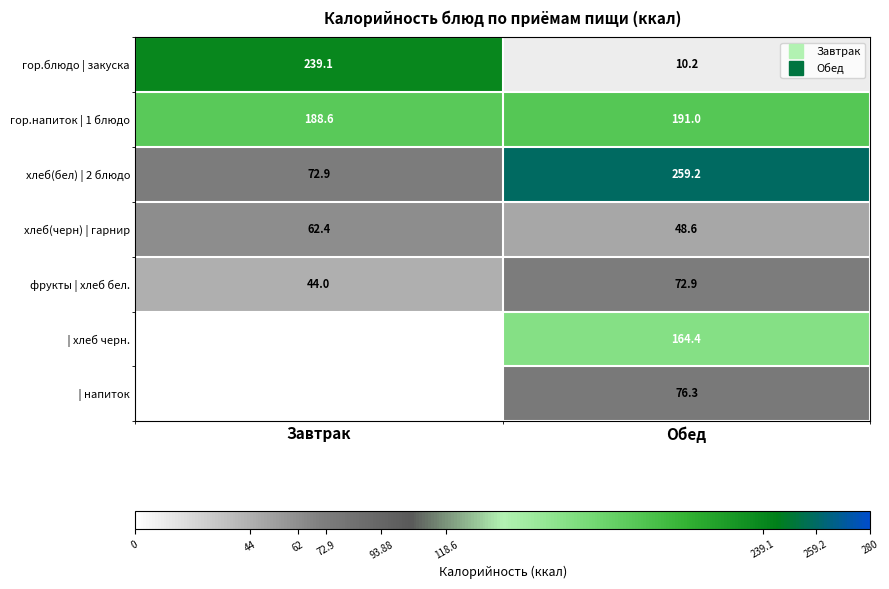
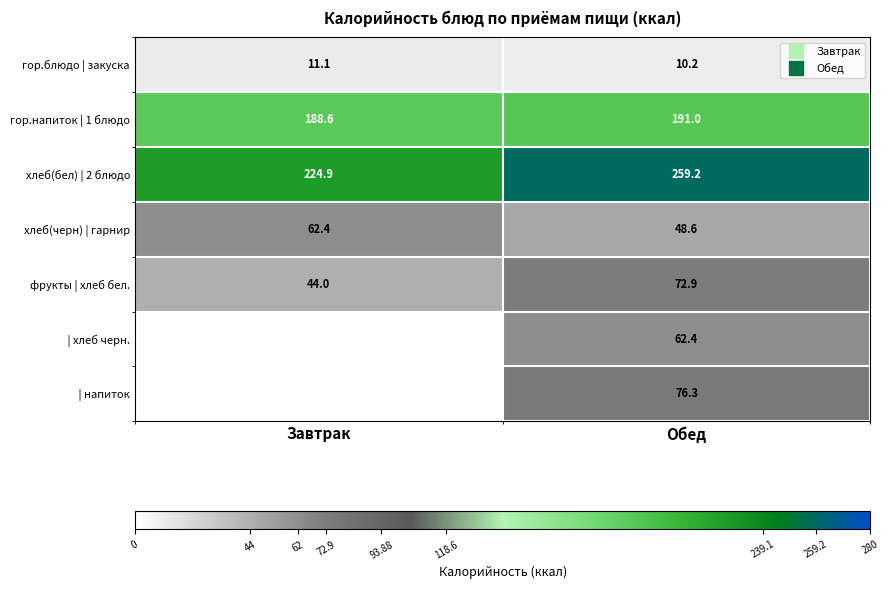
  {
    "гор.блюдо | закуска": {
-     "Завтрак": 239.1,
+     "Завтрак": 11.1,
      "Обед": 10.2
    },
    "гор.напиток | 1 блюдо": {
      "Завтрак": 188.6,
      "Обед": 191.0
    },
    "хлеб(бел) | 2 блюдо": {
-     "Завтрак": 72.9,
+     "Завтрак": 224.9,
      "Обед": 259.2
    },
    "хлеб(черн) | гарнир": {
      "Завтрак": 62.4,
      "Обед": 48.6
    },
    "фрукты | хлеб бел.": {
      "Завтрак": 44.0,
      "Обед": 72.9
    },
    "| хлеб черн.": {
-     "Обед": 164.4
+     "Обед": 62.4
    },
    "| напиток": {
      "Обед": 76.3
    }
  }
